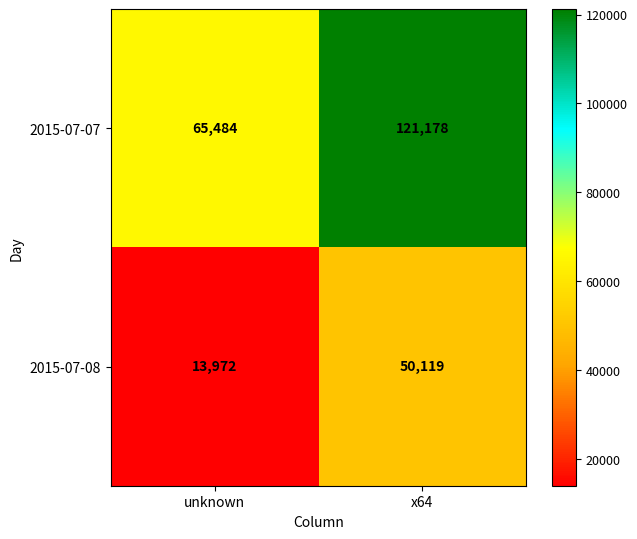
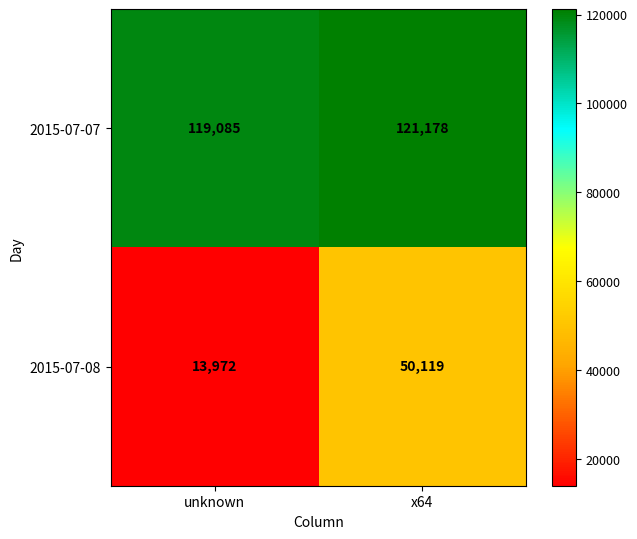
  {
    "2015-07-07": {
-     "unknown": "65,484",
+     "unknown": "119,085",
      "x64": "121,178"
    },
    "2015-07-08": {
      "unknown": "13,972",
      "x64": "50,119"
    }
  }
